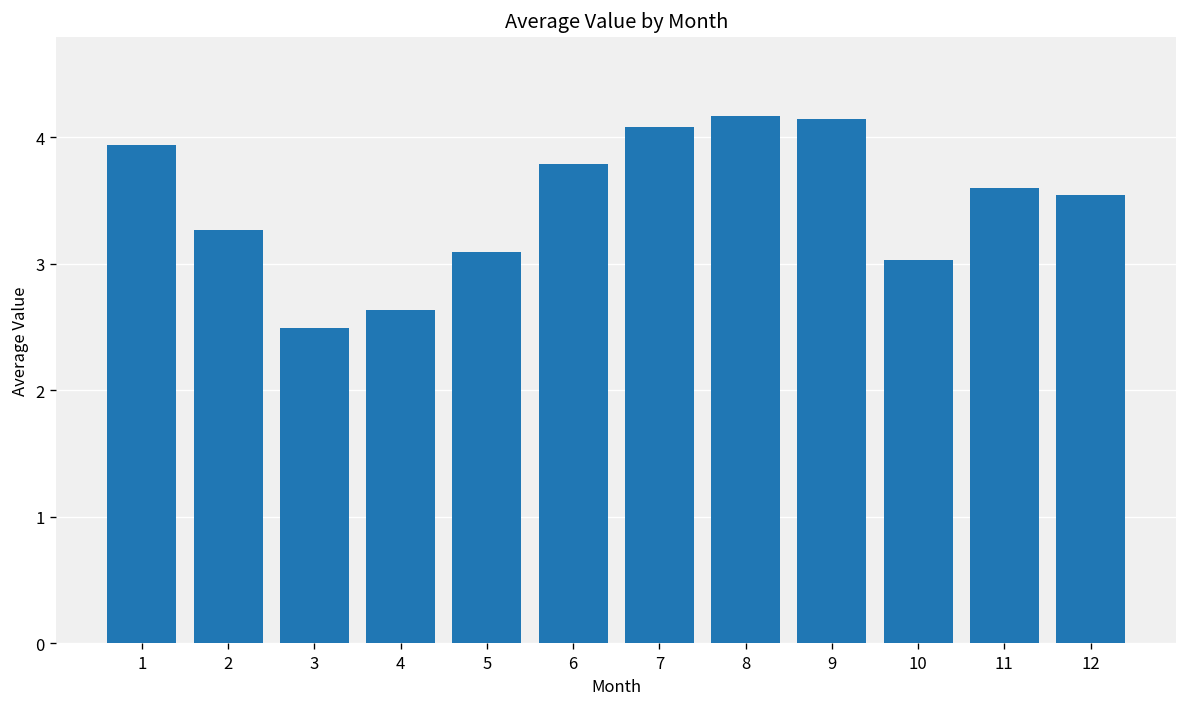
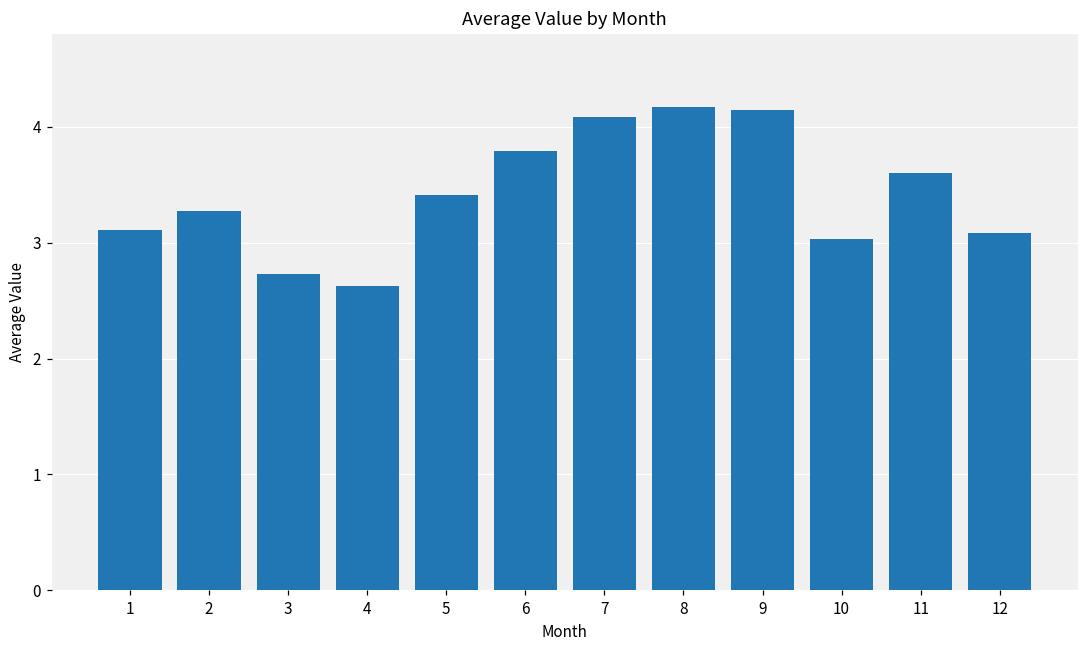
  {
-   "1": 3.94,
+   "1": 3.11,
    "2": 3.27,
-   "3": 2.49,
+   "3": 2.73,
    "4": 2.63,
-   "5": 3.09,
+   "5": 3.41,
    "6": 3.79,
    "7": 4.08,
    "8": 4.17,
    "9": 4.14,
    "10": 3.03,
    "11": 3.60,
-   "12": 3.54
+   "12": 3.08
  }
